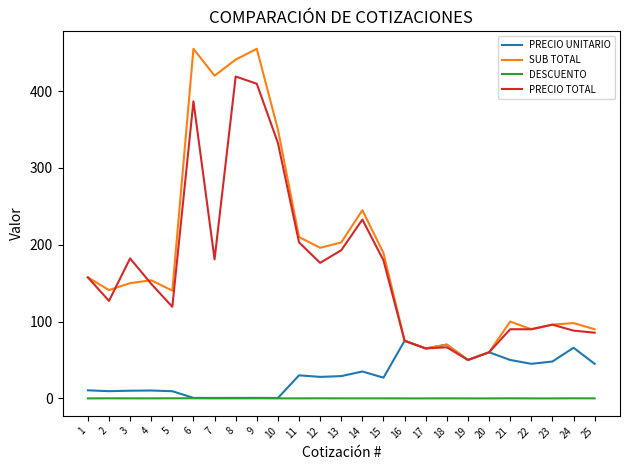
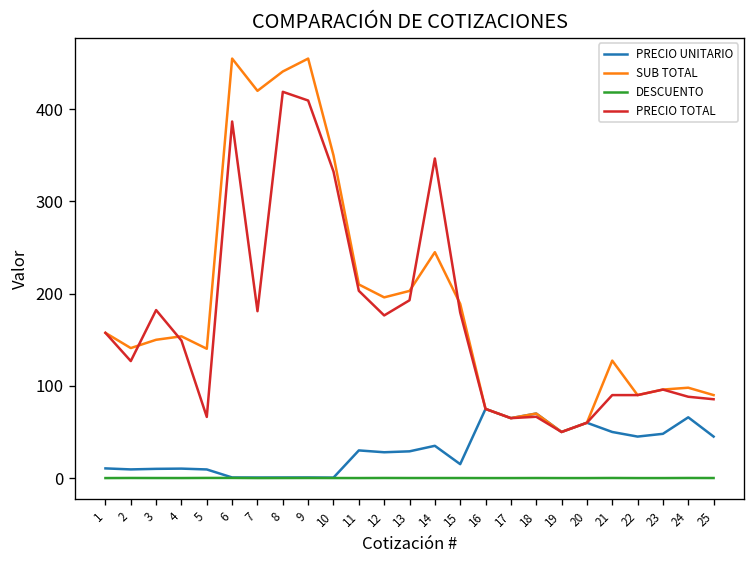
  {
    "PRECIO UNITARIO": {
      "1": 10,
      "2": 10,
      "3": 10,
      "4": 10,
      "5": 10,
      "11": 30,
      "12": 30,
      "13": 30,
      "14": 40,
-     "15": 30,
+     "15": 20,
      "21": 50,
      "22": 50,
      "23": 50,
      "24": 70,
      "25": 50
    },
    "SUB TOTAL": {
      "2": 140,
      "3": 150,
      "4": 150,
      "5": 140,
      "6": 460,
      "7": 420,
      "8": 440,
      "9": 460,
      "10": 350,
      "11": 210,
      "12": 200,
      "13": 200,
      "14": 250,
      "15": 190,
-     "21": 100,
+     "21": 130,
      "24": 100,
      "25": 90
    },
    "DESCUENTO": {
      "1": 0,
      "2": 0,
      "3": 0,
      "4": 0,
      "5": 0,
      "11": 0,
      "12": 0,
      "13": 0,
      "14": 0,
      "15": 0,
      "16": 0,
      "17": 0,
      "18": 0,
      "19": 0,
      "20": 0,
      "21": 0,
      "22": 0,
      "23": 0,
      "24": 0,
      "25": 0
    },
    "PRECIO TOTAL": {
      "2": 130,
      "3": 180,
      "4": 150,
-     "5": 120,
+     "5": 70,
      "6": 390,
      "7": 180,
      "8": 420,
      "9": 410,
      "10": 330,
      "11": 200,
      "12": 180,
      "13": 190,
-     "14": 230,
+     "14": 350,
      "15": 180,
      "18": 70,
      "21": 90,
      "24": 90,
      "25": 90
    }
  }
